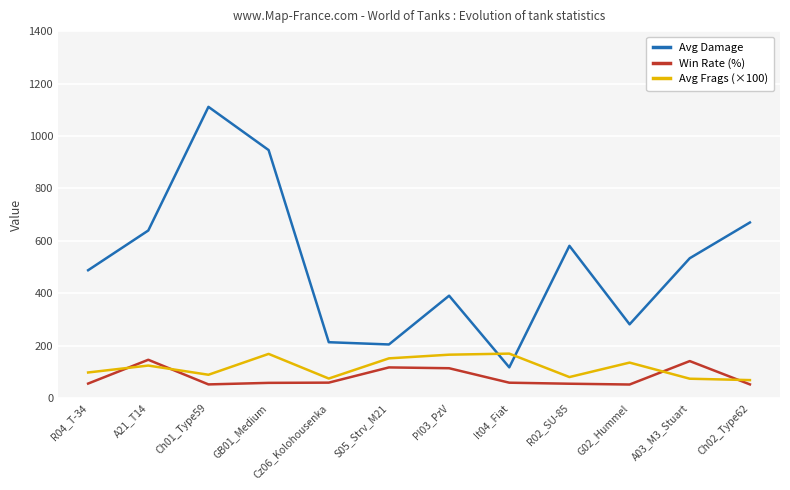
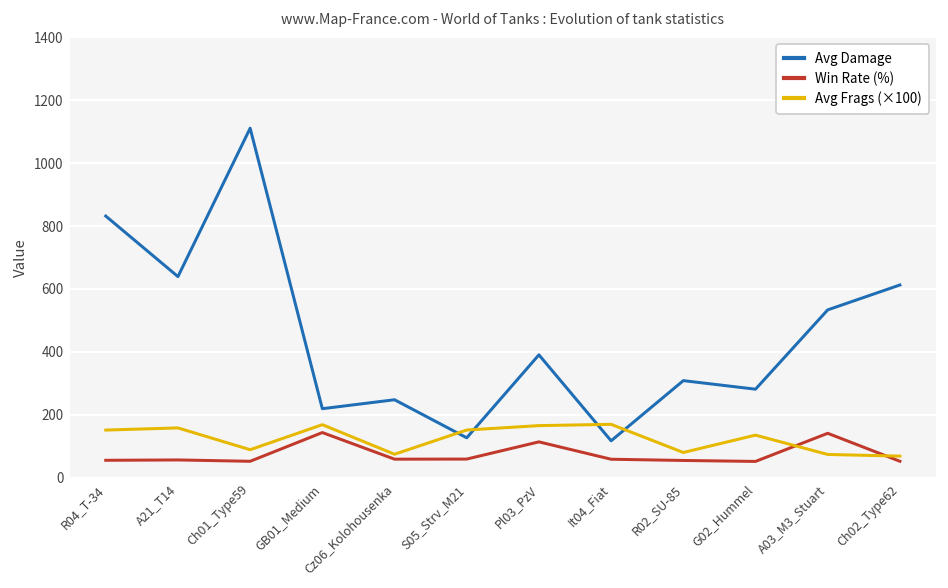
  {
    "Avg Damage": {
-     "R04_T-34": 490,
+     "R04_T-34": 830,
      "A21_T14": 640,
      "Ch01_Type59": 1110,
-     "GB01_Medium": 950,
-     "Cz06_Kolohousenka": 210,
-     "S05_Strv_M21": 200,
+     "GB01_Medium": 220,
+     "Cz06_Kolohousenka": 250,
+     "S05_Strv_M21": 130,
      "Pl03_PzV": 390,
      "It04_Fiat": 120,
-     "R02_SU-85": 580,
+     "R02_SU-85": 310,
      "G02_Hummel": 280,
      "A03_M3_Stuart": 530,
-     "Ch02_Type62": 670
+     "Ch02_Type62": 610
    },
    "Win Rate (%)": {
      "R04_T-34": 50,
-     "A21_T14": 150,
+     "A21_T14": 60,
      "Ch01_Type59": 50,
-     "GB01_Medium": 60,
+     "GB01_Medium": 140,
      "Cz06_Kolohousenka": 60,
-     "S05_Strv_M21": 120,
+     "S05_Strv_M21": 60,
      "Pl03_PzV": 110,
      "It04_Fiat": 60,
      "R02_SU-85": 50,
      "G02_Hummel": 50,
      "A03_M3_Stuart": 140,
      "Ch02_Type62": 50
    },
    "Avg Frags (×100)": {
-     "R04_T-34": 100,
-     "A21_T14": 120,
+     "R04_T-34": 150,
+     "A21_T14": 160,
      "Ch01_Type59": 90,
      "GB01_Medium": 170,
      "Cz06_Kolohousenka": 70,
      "S05_Strv_M21": 150,
      "Pl03_PzV": 170,
      "It04_Fiat": 170,
      "R02_SU-85": 80,
      "G02_Hummel": 140,
      "A03_M3_Stuart": 70,
      "Ch02_Type62": 70
    }
  }
